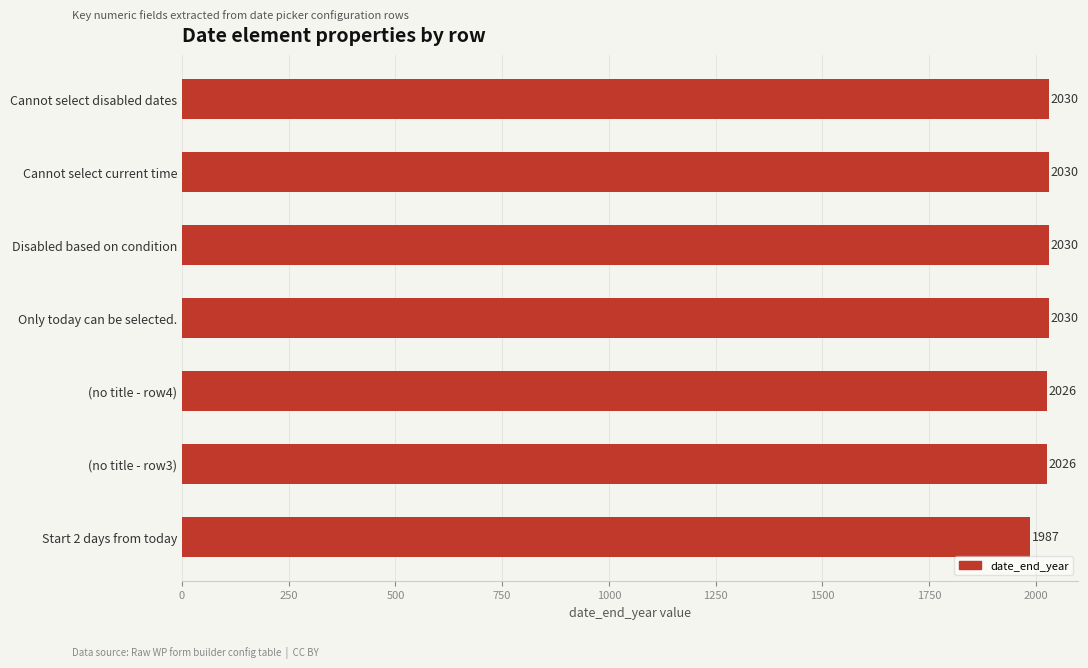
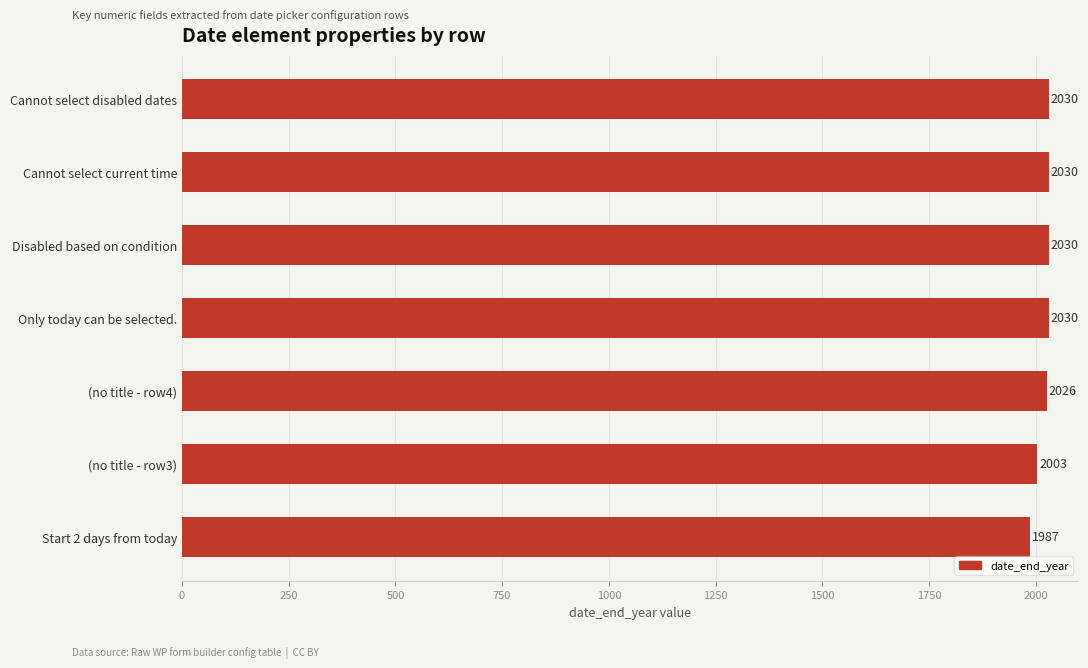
  {
    "Cannot select disabled dates": 2030,
    "Cannot select current time": 2030,
    "Disabled based on condition": 2030,
    "Only today can be selected.": 2030,
    "(no title - row4)": 2026,
-   "(no title - row3)": 2026,
+   "(no title - row3)": 2003,
    "Start 2 days from today": 1987
  }
